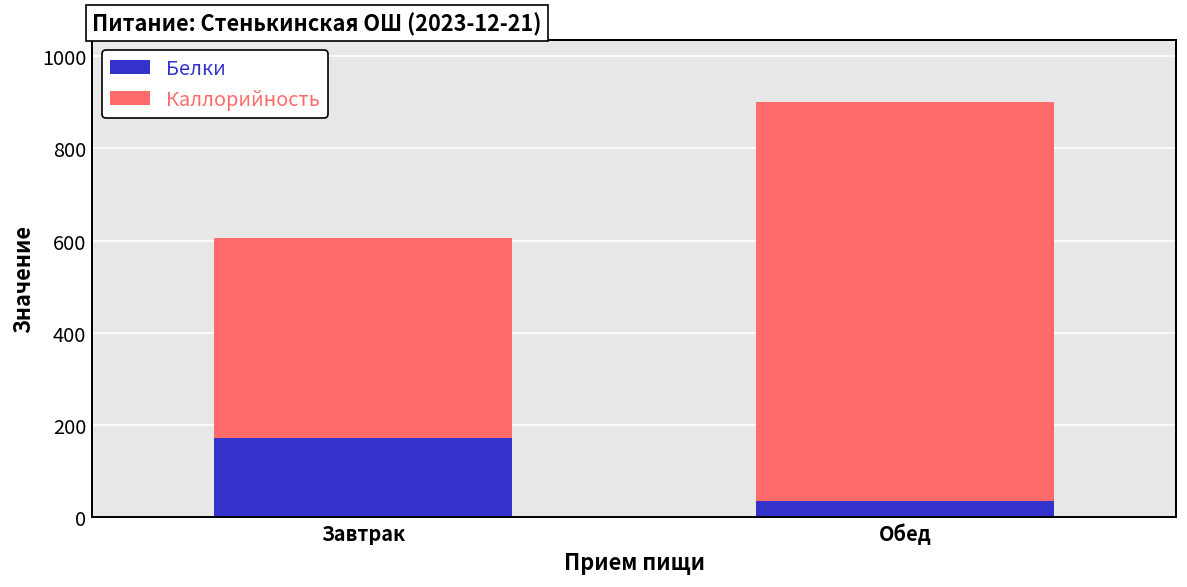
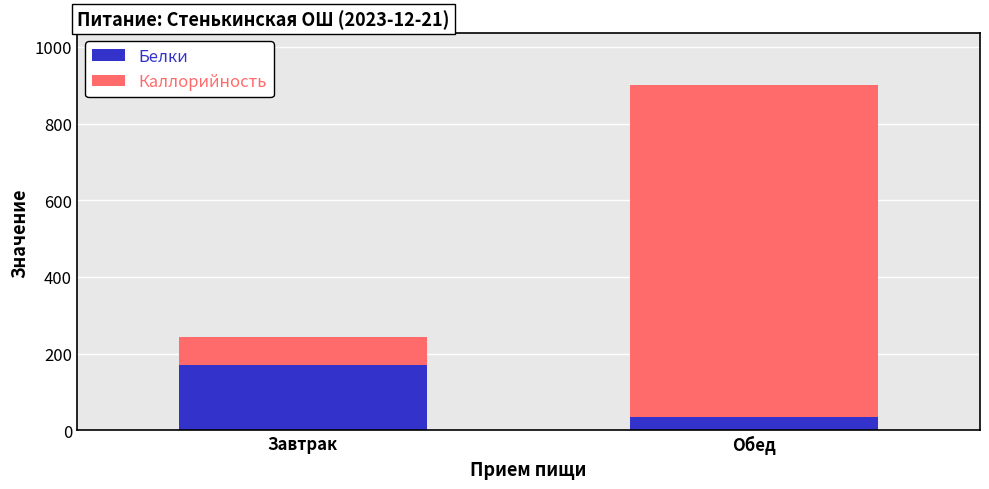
  {
    "Белки": {
      "Завтрак": 170,
      "Обед": 30
    },
    "Каллорийность": {
-     "Завтрак": 430,
+     "Завтрак": 70,
      "Обед": 870
    }
  }
